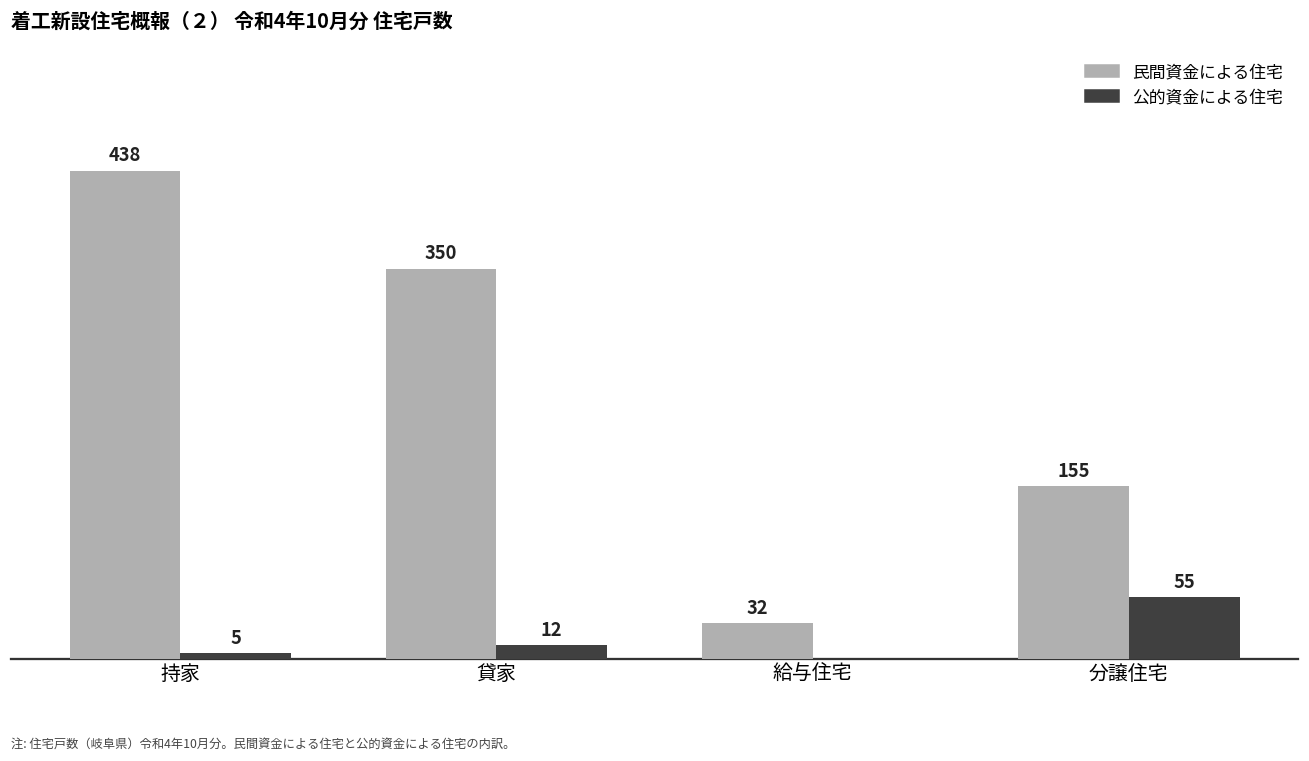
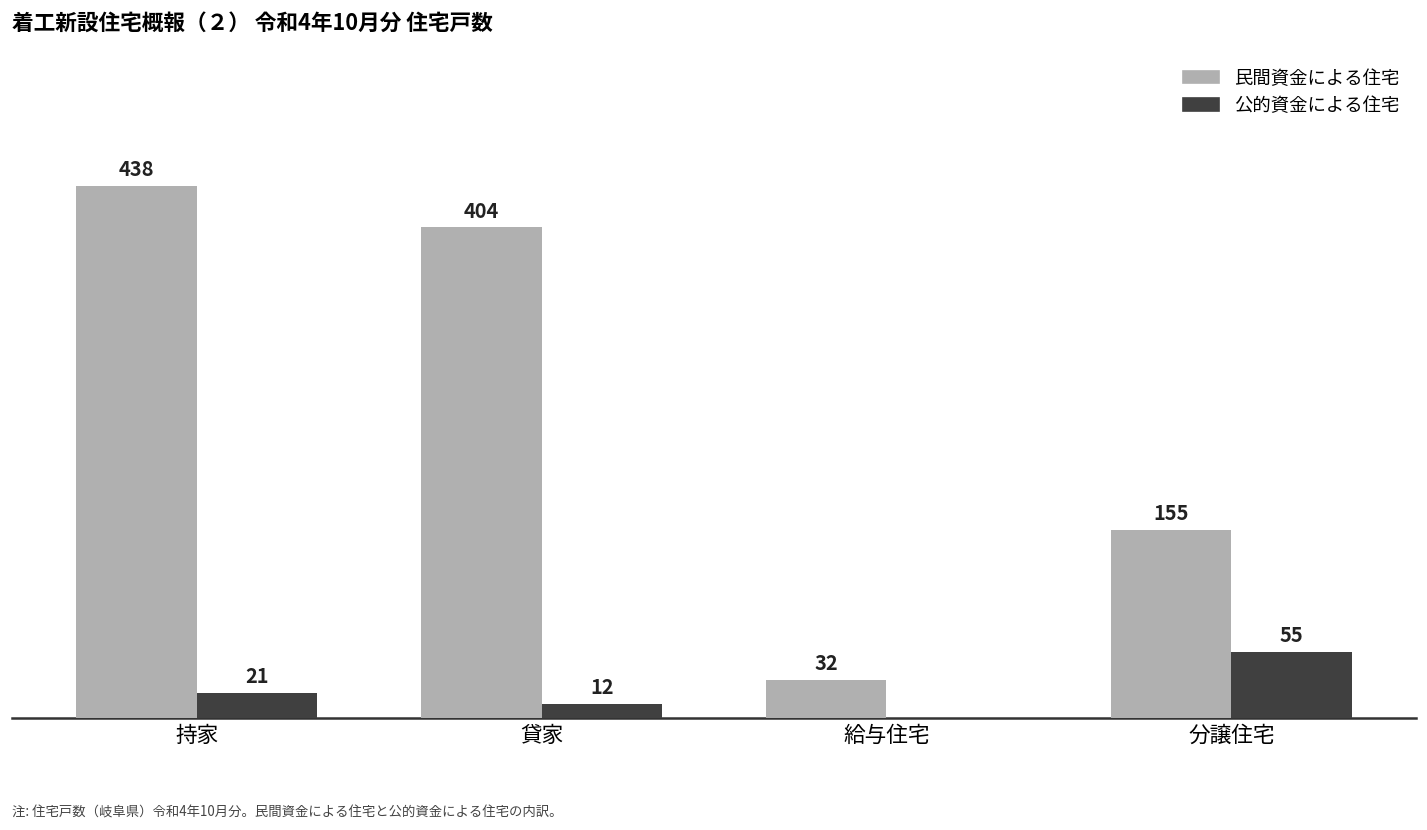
  {
    "民間資金による住宅": {
      "持家": 438,
-     "貸家": 350,
+     "貸家": 404,
      "給与住宅": 32,
      "分譲住宅": 155
    },
    "公的資金による住宅": {
-     "持家": 5,
+     "持家": 21,
      "貸家": 12,
      "分譲住宅": 55
    }
  }
